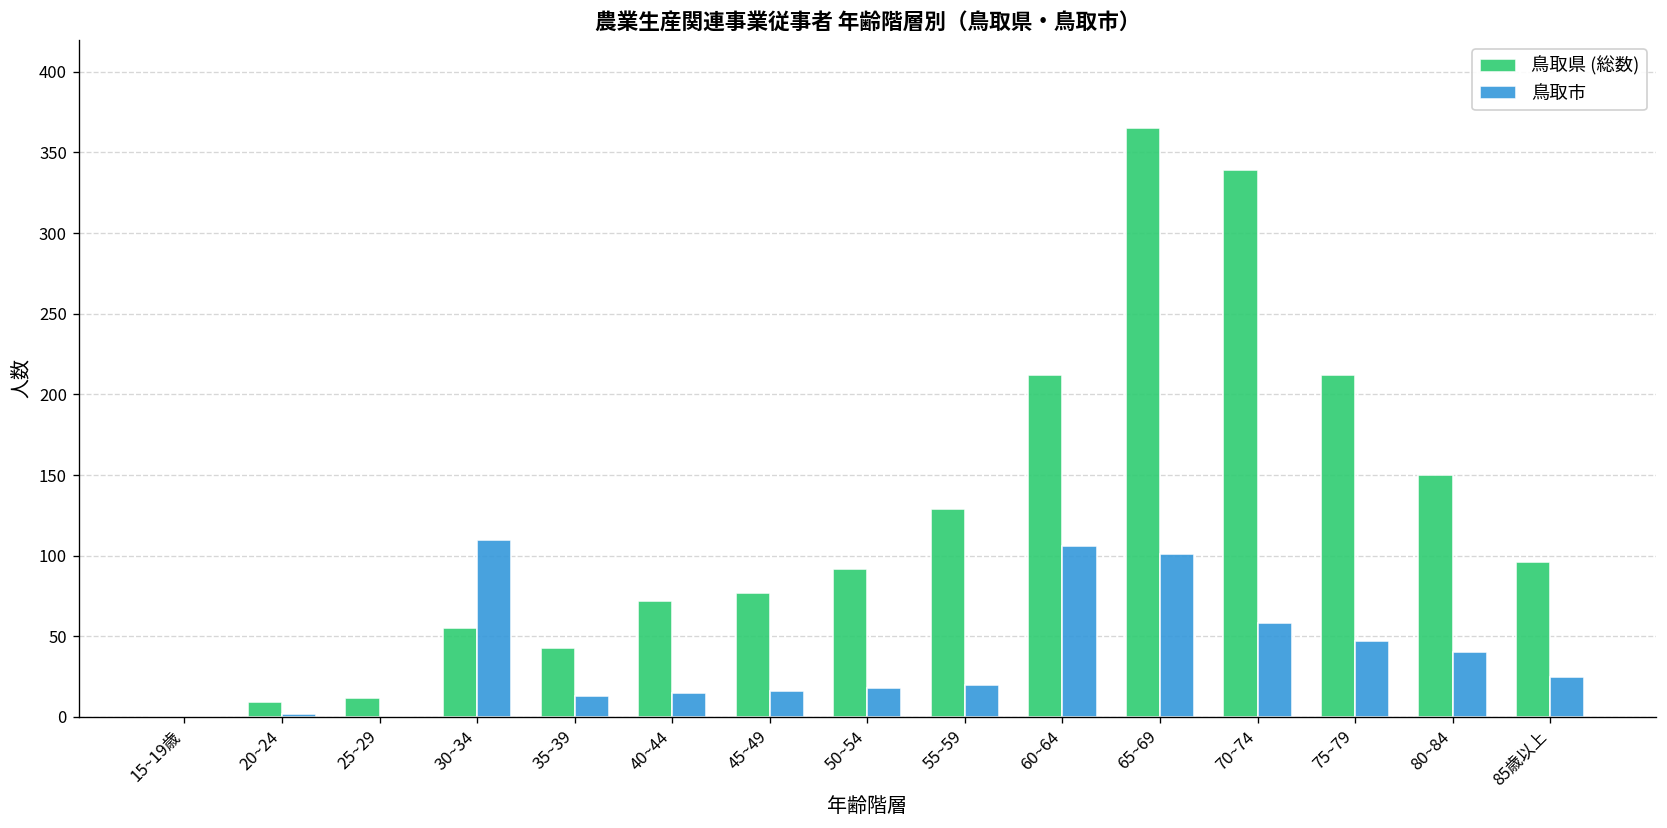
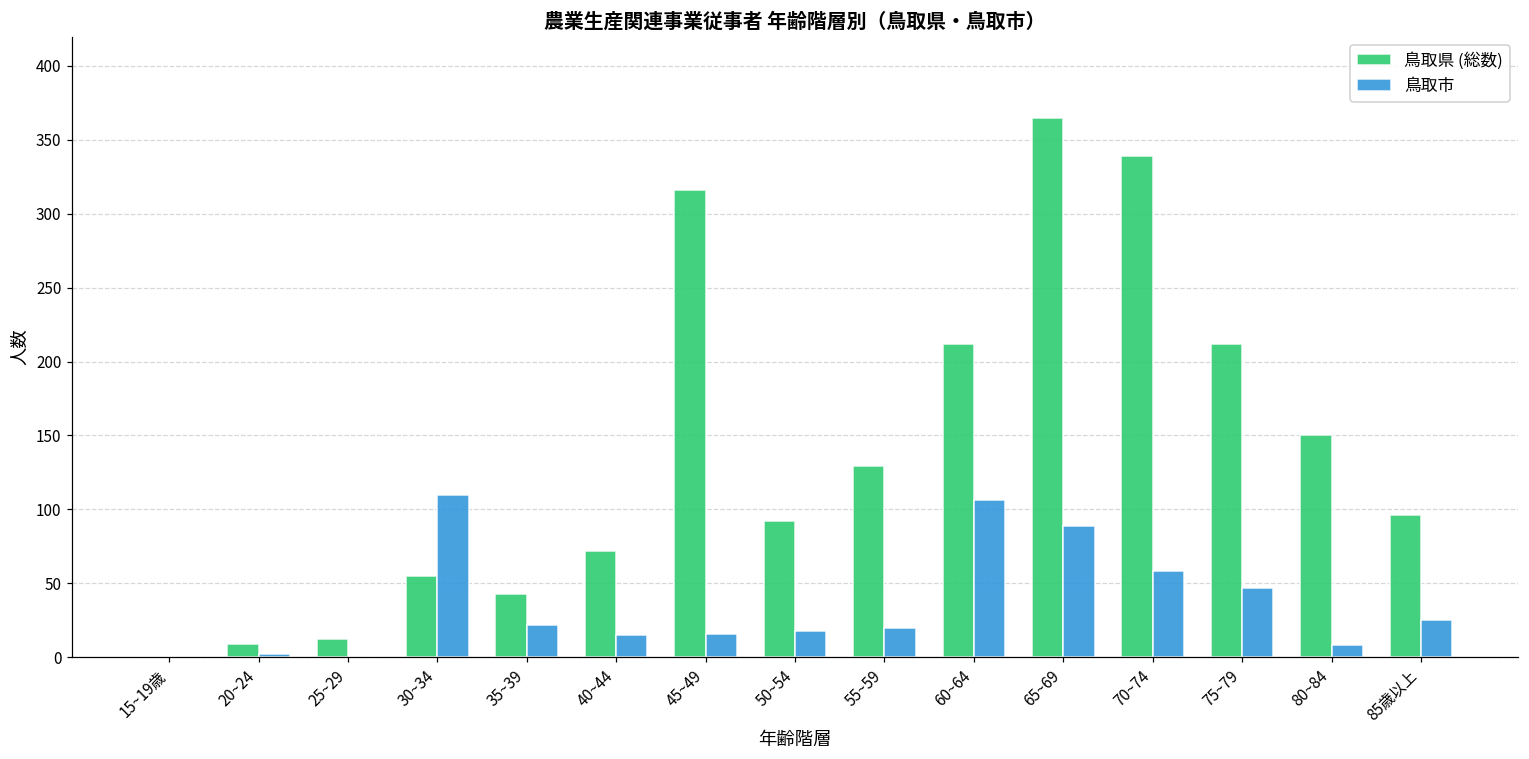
  {
    "鳥取県 (総数)": {
      "15~19歳": 0,
      "20~24": 9,
      "25~29": 12,
      "30~34": 55,
      "35~39": 43,
      "40~44": 72,
-     "45~49": 77,
+     "45~49": 316,
      "50~54": 92,
      "55~59": 129,
      "60~64": 212,
      "65~69": 365,
      "70~74": 339,
      "75~79": 212,
      "80~84": 150,
      "85歳以上": 96
    },
    "鳥取市": {
      "15~19歳": 0,
      "20~24": 2,
      "25~29": 0,
      "30~34": 110,
-     "35~39": 13,
+     "35~39": 22,
      "40~44": 15,
      "45~49": 16,
      "50~54": 18,
      "55~59": 20,
      "60~64": 106,
-     "65~69": 101,
+     "65~69": 89,
      "70~74": 58,
      "75~79": 47,
-     "80~84": 40,
+     "80~84": 8,
      "85歳以上": 25
    }
  }
